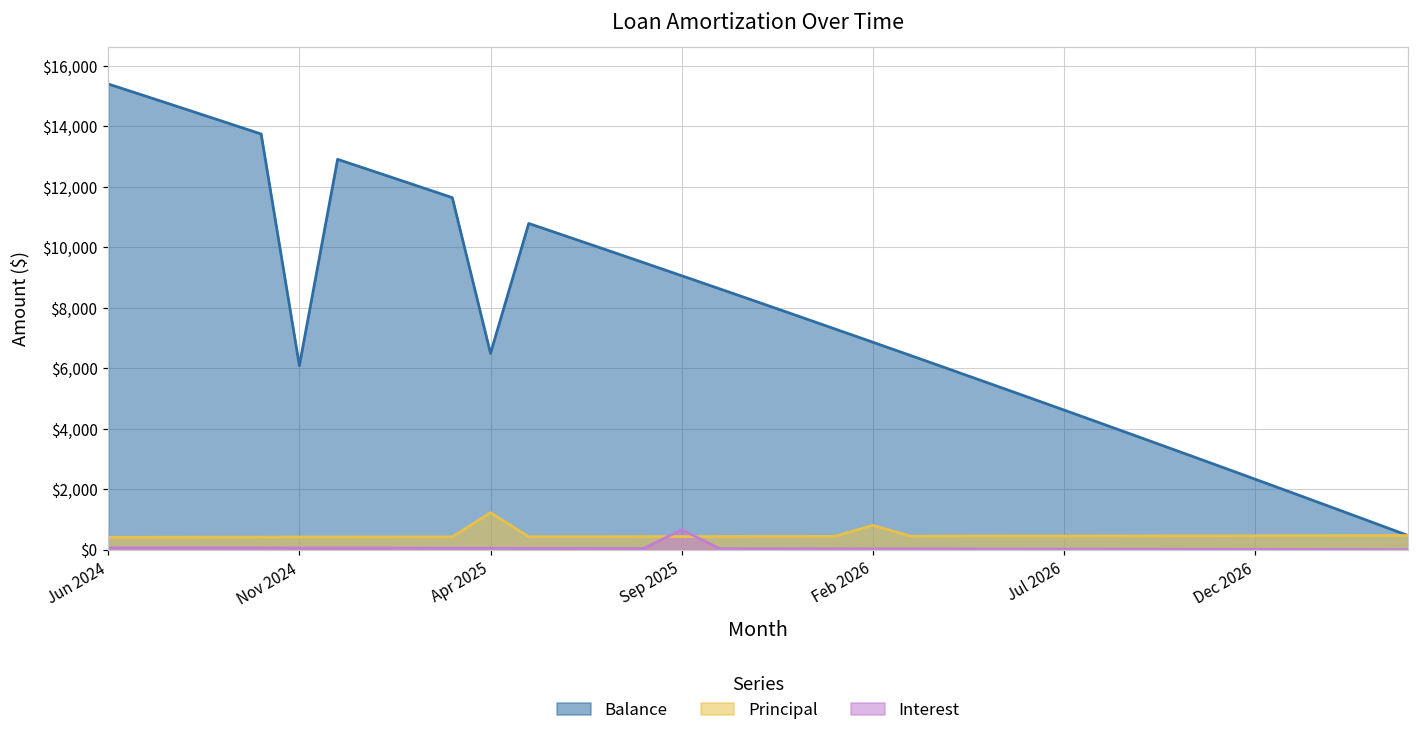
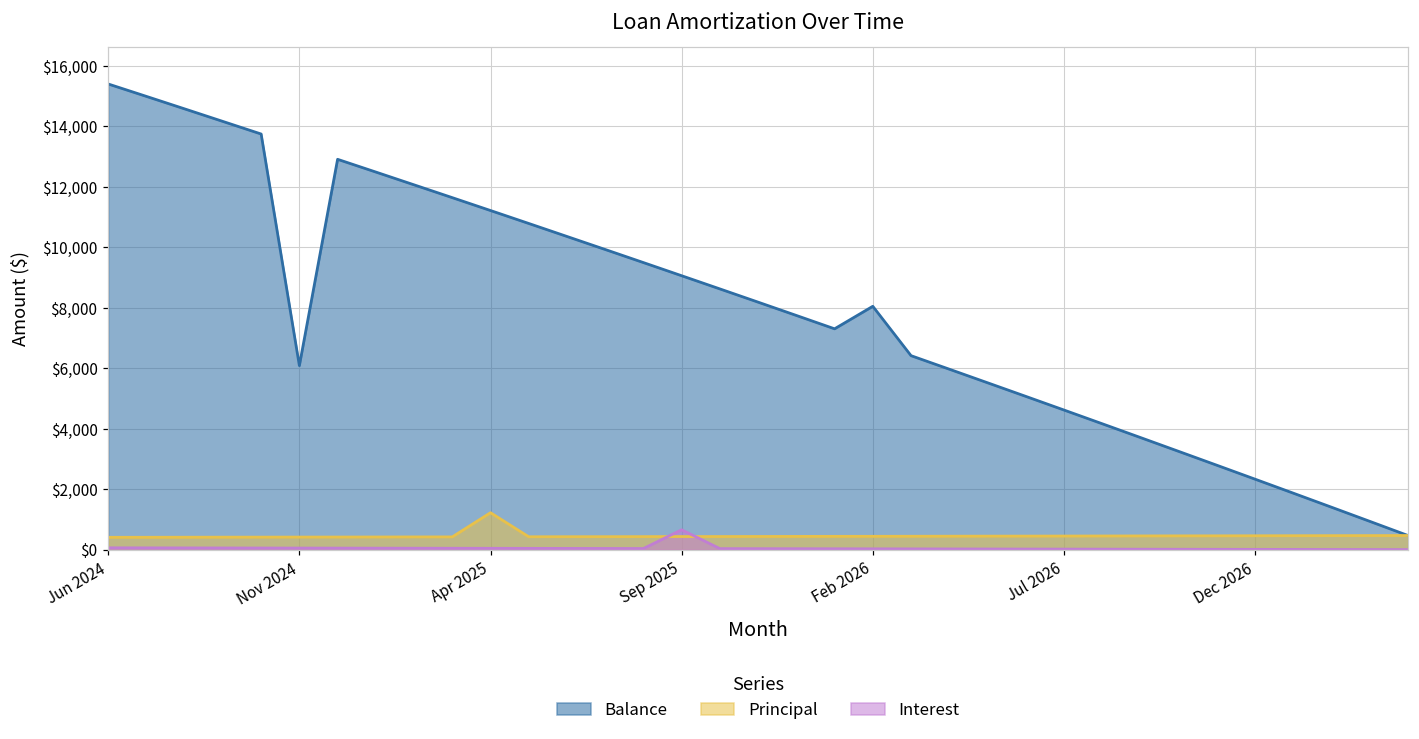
  {
    "Balance": {
      "Jun 2024": "$15,400",
      "Nov 2024": "$6,100",
-     "Apr 2025": "$6,500",
+     "Apr 2025": "$11,200",
      "Sep 2025": "$9,100",
-     "Feb 2026": "$6,900",
+     "Feb 2026": "$8,100",
      "Jul 2026": "$4,600",
      "Dec 2026": "$2,300"
    },
    "Principal": {
      "Jun 2024": "$400",
      "Nov 2024": "$400",
      "Apr 2025": "$1,200",
      "Sep 2025": "$400",
-     "Feb 2026": "$800",
+     "Feb 2026": "$400",
      "Jul 2026": "$500",
      "Dec 2026": "$500"
    },
    "Interest": {
      "Jun 2024": "$100",
      "Nov 2024": "$100",
      "Apr 2025": "$0",
      "Sep 2025": "$700",
      "Feb 2026": "$0",
      "Jul 2026": "$0",
      "Dec 2026": "$0"
    }
  }
